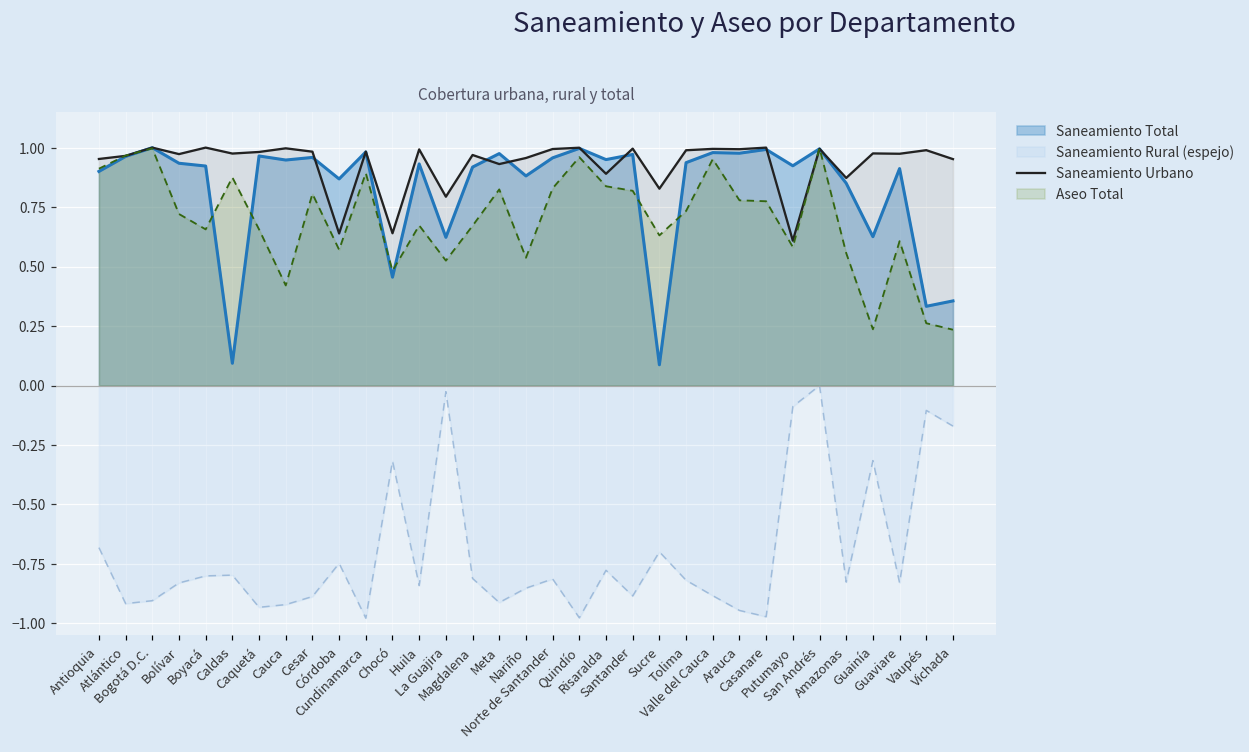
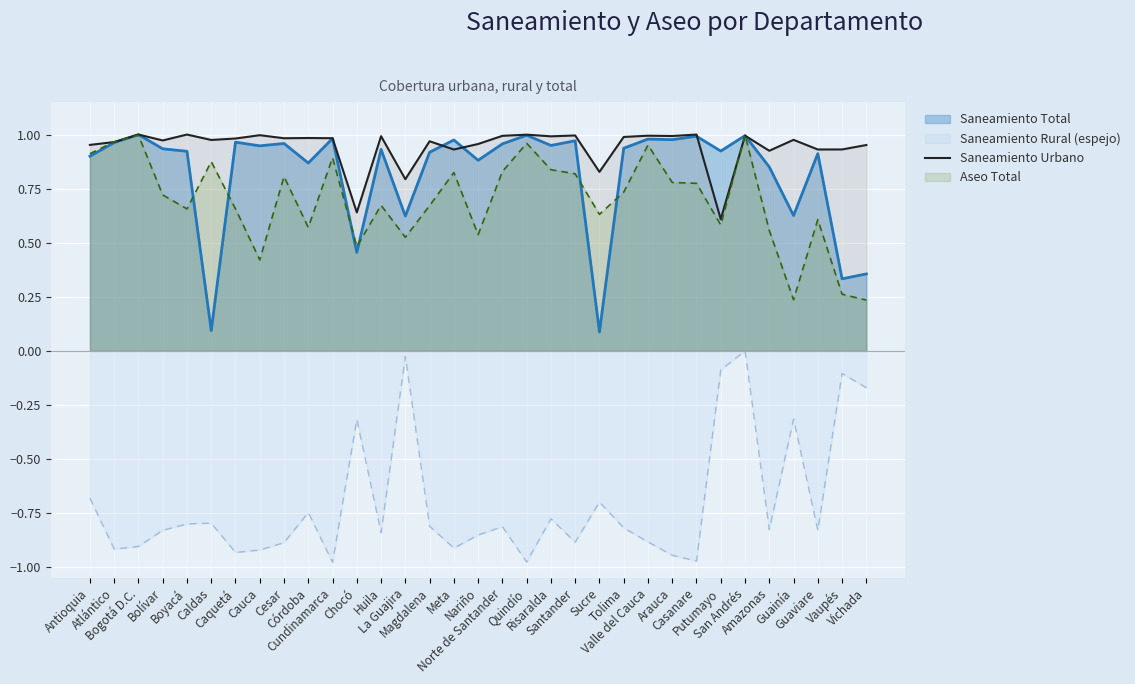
  {
    "Saneamiento Urbano": {
      "Antioquia": 0.95,
      "Bolívar": 0.97,
      "Boyacá": 1.00,
      "Caldas": 0.98,
      "Caquetá": 0.98,
      "Cauca": 1.00,
      "Cesar": 0.98,
-     "Córdoba": 0.64,
+     "Córdoba": 0.98,
      "Chocó": 0.64,
      "Huila": 0.99,
      "La Guajira": 0.79,
      "Magdalena": 0.97,
      "Meta": 0.93,
      "Nariño": 0.96,
      "Norte de Santander": 0.99,
-     "Risaralda": 0.89,
+     "Risaralda": 0.99,
      "Santander": 1.00,
      "Sucre": 0.83,
      "Tolima": 0.99,
      "Valle del Cauca": 0.99,
      "Arauca": 0.99,
      "Putumayo": 0.61,
-     "Amazonas": 0.87,
+     "Amazonas": 0.93,
      "Guainía": 0.98,
-     "Guaviare": 0.97,
-     "Vaupés": 0.99,
+     "Guaviare": 0.93,
+     "Vaupés": 0.93,
      "Vichada": 0.95
    }
  }
